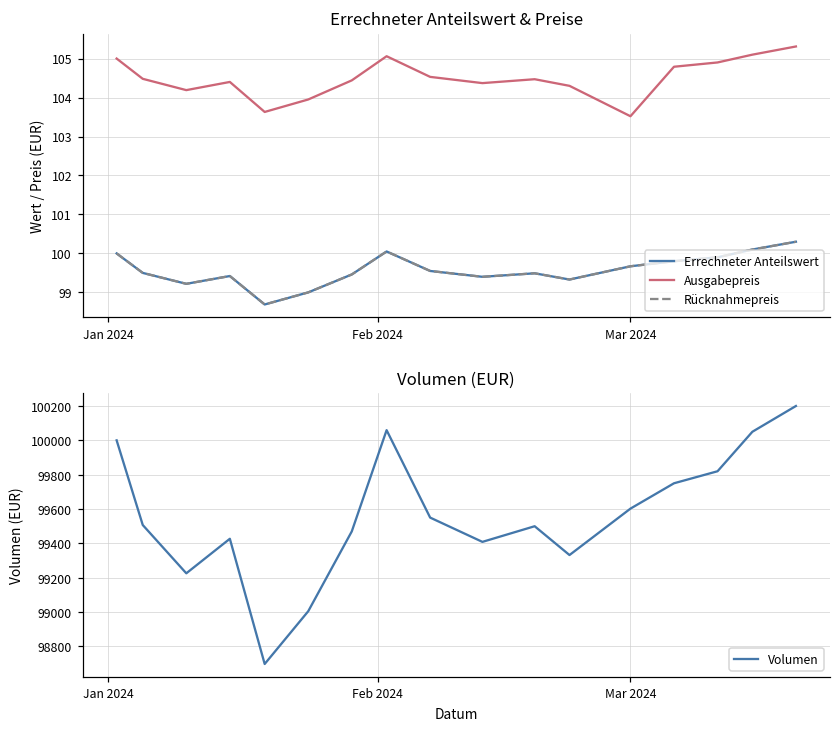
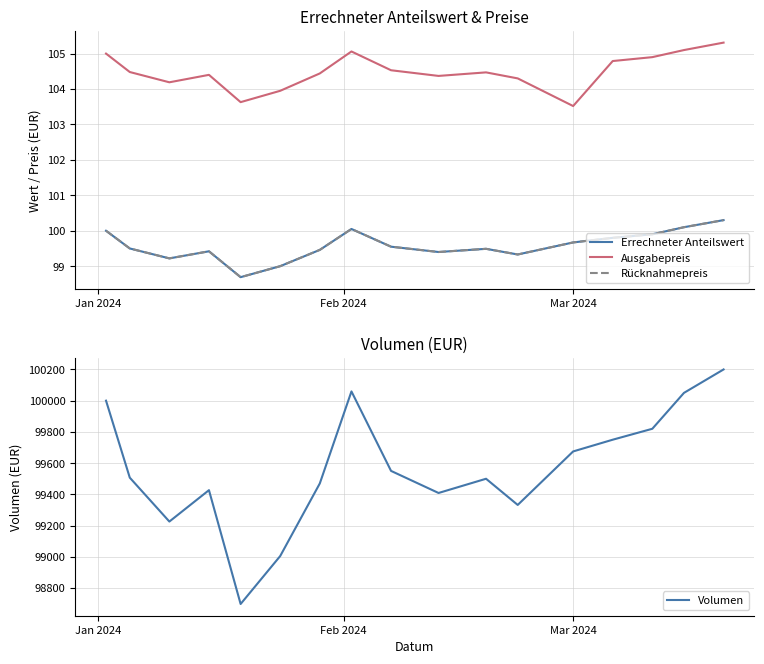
  {
    "Errechneter Anteilswert & Preise": {
      "Rücknahmepreis": {
        "Mar 2024": 99.7
      },
      "Ausgabepreis": {
        "Mar 2024": 103.5
      }
    },
    "Volumen (EUR)": {
-     "Mar 2024": 99600
+     "Mar 2024": 99670
    }
  }
